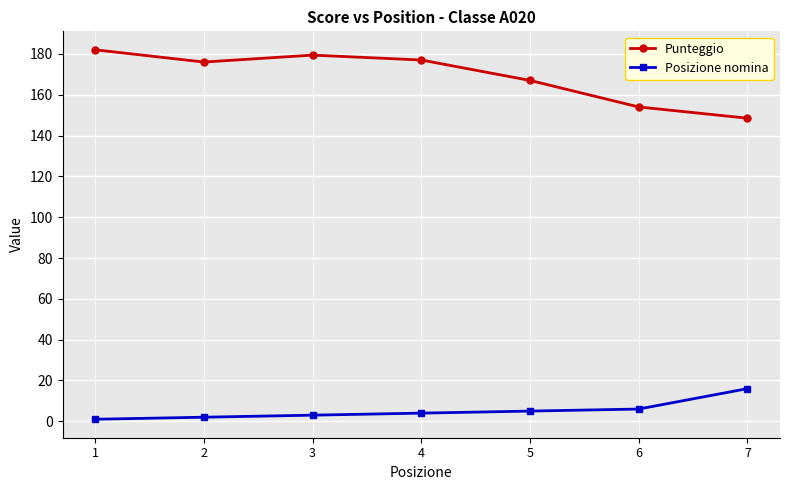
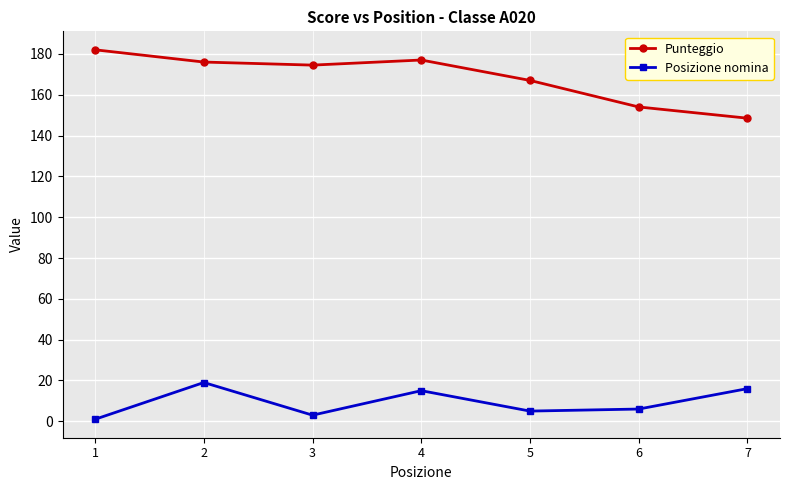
  {
    "Punteggio": {
      "1": 182,
      "2": 176,
-     "3": 179,
+     "3": 175,
      "4": 177,
      "5": 167,
      "6": 154,
      "7": 149
    },
    "Posizione nomina": {
      "1": 1,
-     "2": 2,
+     "2": 19,
      "3": 3,
-     "4": 4,
+     "4": 15,
      "5": 5,
      "6": 6,
      "7": 16
    }
  }
